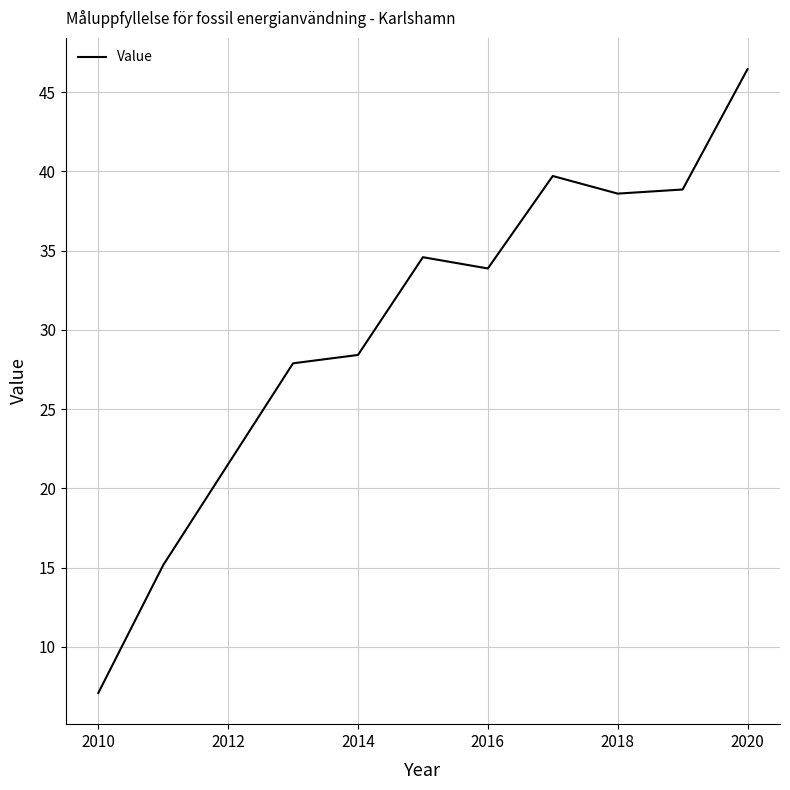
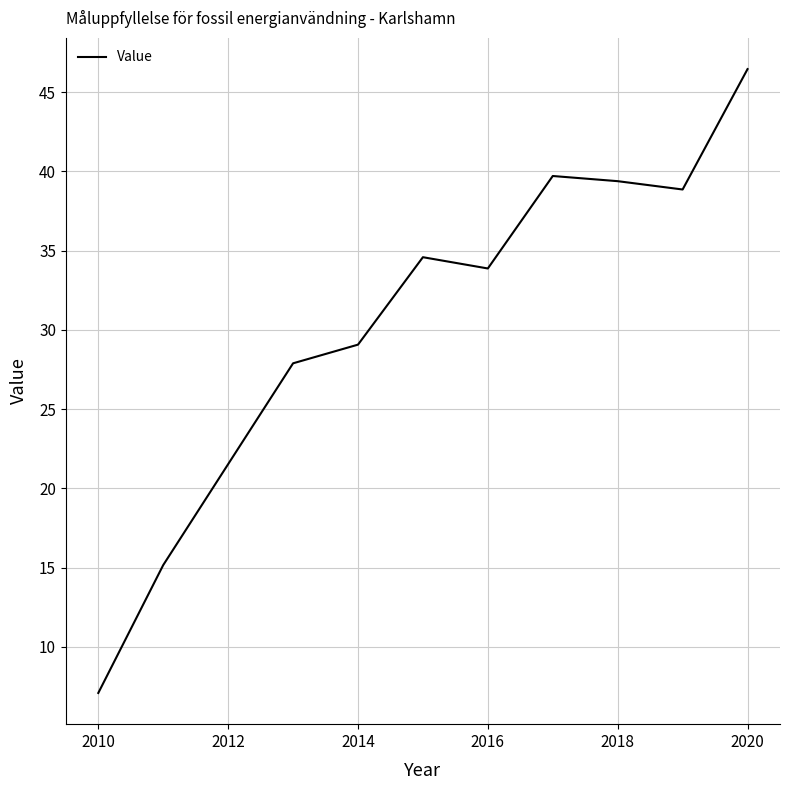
  {
    "2010": 7.1,
    "2012": 21.5,
-   "2014": 28.4,
+   "2014": 29.1,
    "2016": 33.9,
-   "2018": 38.6,
+   "2018": 39.4,
    "2020": 46.4
  }
